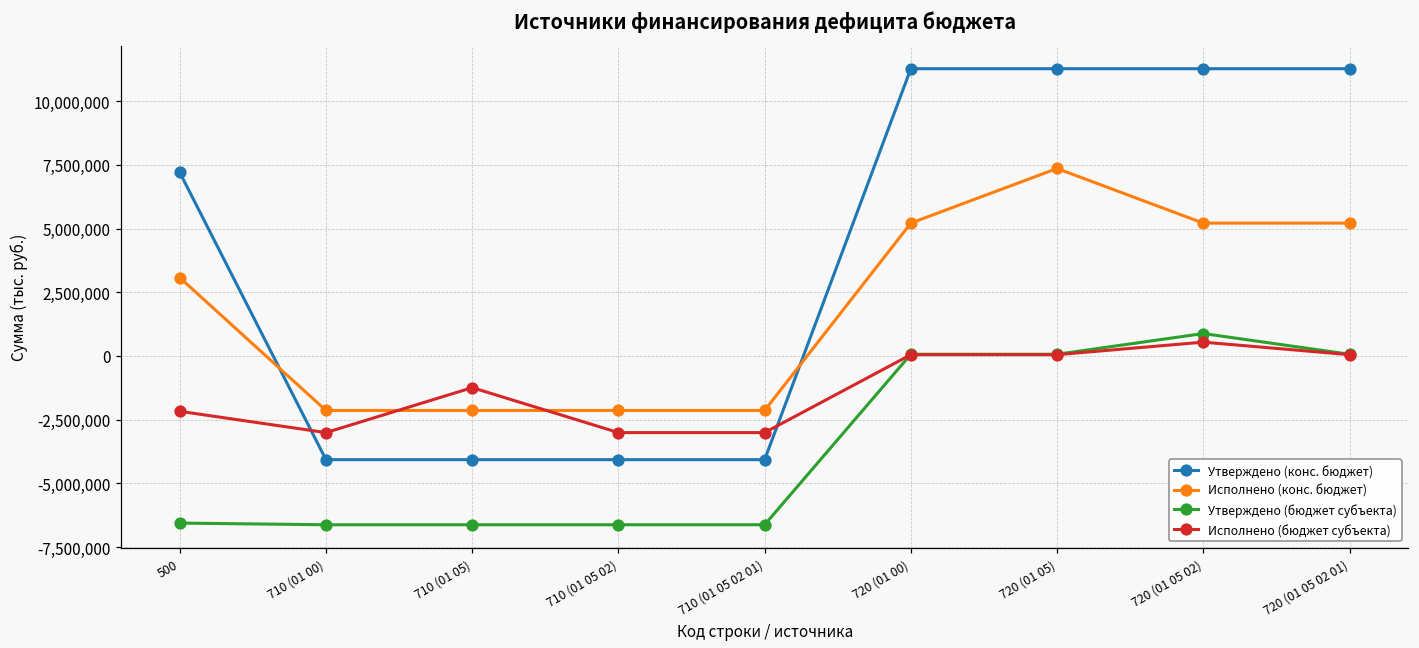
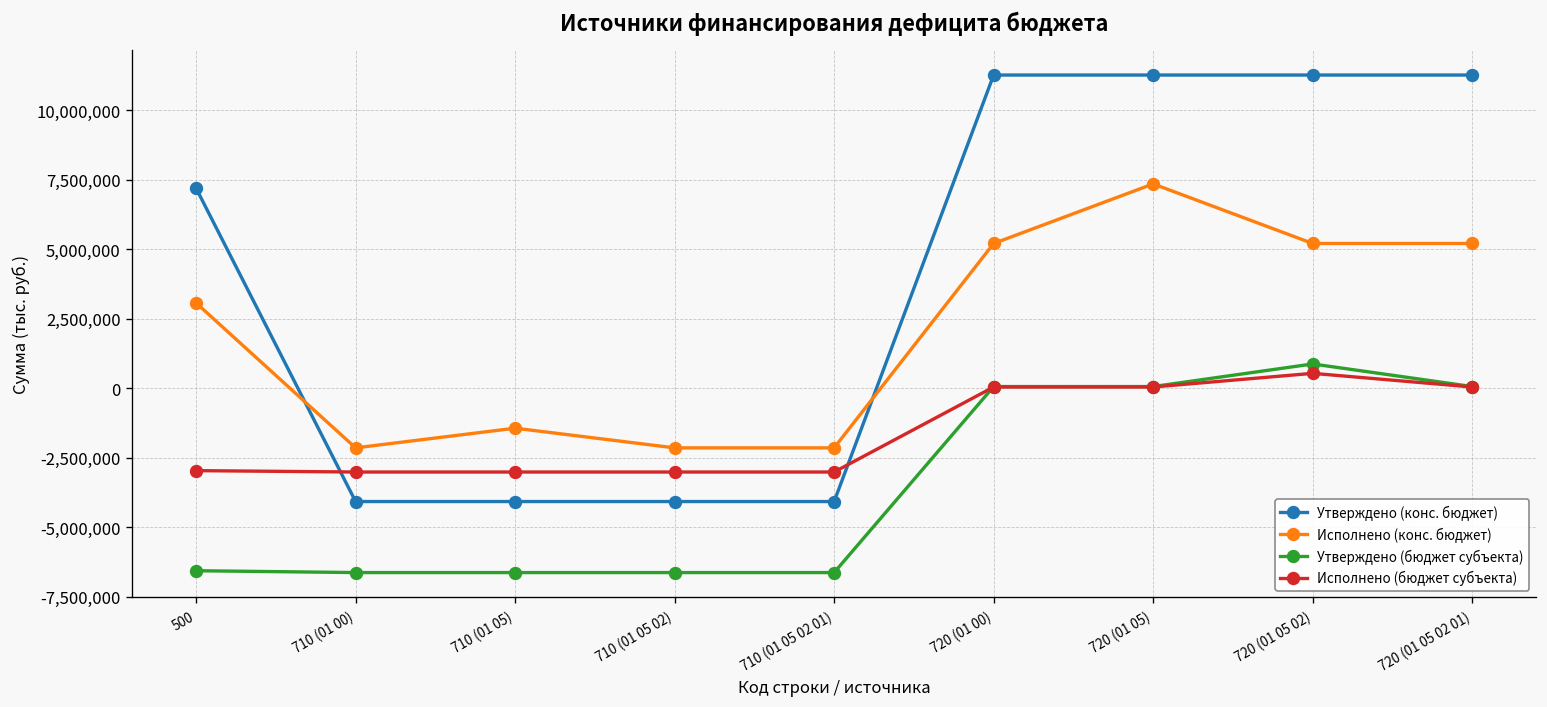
  {
    "Утверждено (конс. бюджет)": {
      "500": "7,200,000",
      "710 (01 00)": "-4,100,000",
      "710 (01 05)": "-4,100,000",
      "710 (01 05 02)": "-4,100,000",
      "710 (01 05 02 01)": "-4,100,000",
      "720 (01 00)": "11,300,000",
      "720 (01 05)": "11,300,000",
      "720 (01 05 02)": "11,300,000",
      "720 (01 05 02 01)": "11,300,000"
    },
    "Исполнено (конс. бюджет)": {
      "500": "3,100,000",
      "710 (01 00)": "-2,100,000",
-     "710 (01 05)": "-2,100,000",
+     "710 (01 05)": "-1,400,000",
      "710 (01 05 02)": "-2,100,000",
      "710 (01 05 02 01)": "-2,100,000",
      "720 (01 00)": "5,200,000",
      "720 (01 05)": "7,400,000",
      "720 (01 05 02)": "5,200,000",
      "720 (01 05 02 01)": "5,200,000"
    },
    "Утверждено (бюджет субъекта)": {
      "500": "-6,600,000",
      "710 (01 00)": "-6,600,000",
      "710 (01 05)": "-6,600,000",
      "710 (01 05 02)": "-6,600,000",
      "710 (01 05 02 01)": "-6,600,000",
      "720 (01 05 02)": "900,000"
    },
    "Исполнено (бюджет субъекта)": {
-     "500": "-2,200,000",
+     "500": "-3,000,000",
      "710 (01 00)": "-3,000,000",
-     "710 (01 05)": "-1,200,000",
+     "710 (01 05)": "-3,000,000",
      "710 (01 05 02)": "-3,000,000",
      "710 (01 05 02 01)": "-3,000,000",
      "720 (01 05 02)": "500,000"
    }
  }
